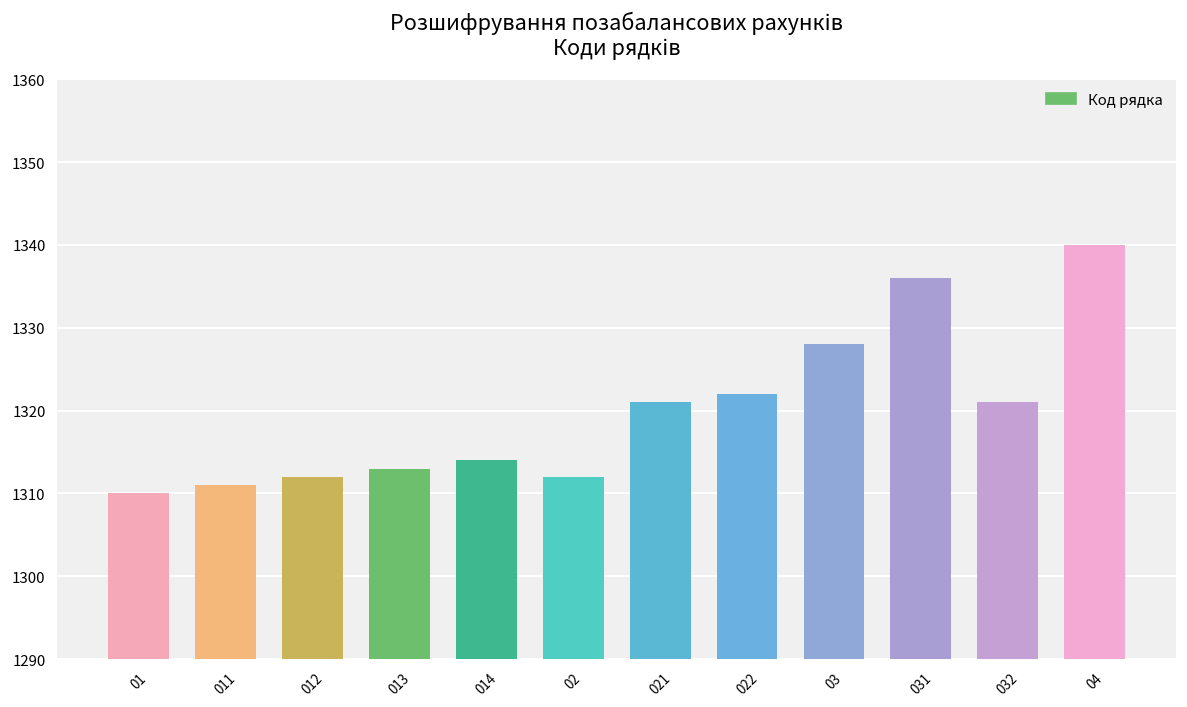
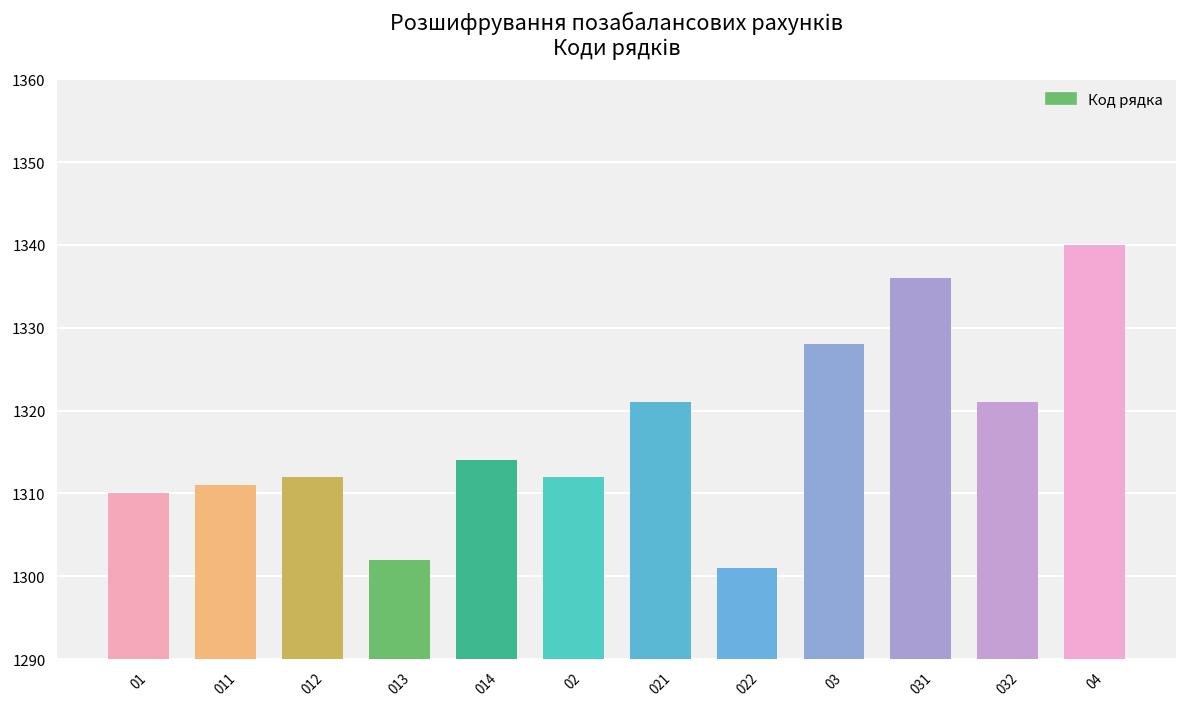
  {
    "01": 1310,
    "011": 1311,
    "012": 1312,
-   "013": 1313,
+   "013": 1302,
    "014": 1314,
    "02": 1312,
    "021": 1321,
-   "022": 1322,
+   "022": 1301,
    "03": 1328,
    "031": 1336,
    "032": 1321,
    "04": 1340
  }
